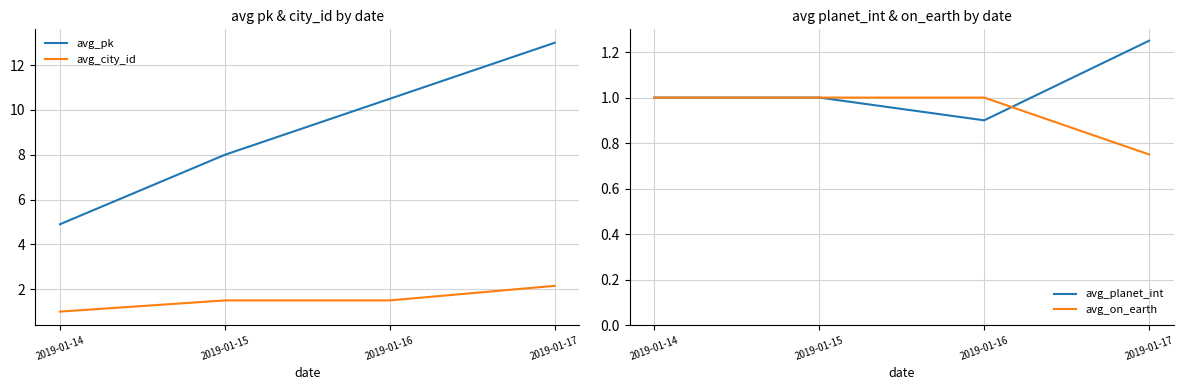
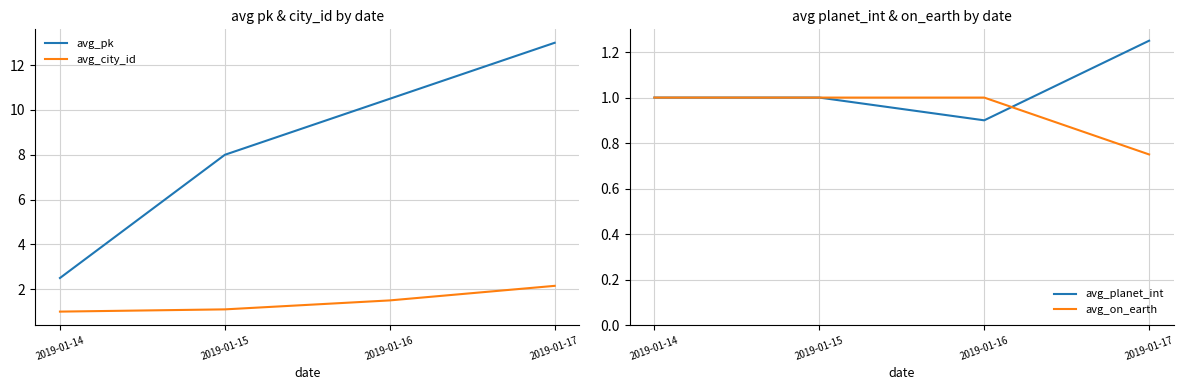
  {
    "avg pk & city_id by date": {
      "avg_pk": {
-       "2019-01-14": 4.9,
+       "2019-01-14": 2.5,
        "2019-01-15": 8.0,
        "2019-01-16": 10.5,
        "2019-01-17": 13.0
      },
      "avg_city_id": {
        "2019-01-14": 1.0,
-       "2019-01-15": 1.5,
+       "2019-01-15": 1.1,
        "2019-01-16": 1.5,
        "2019-01-17": 2.2
      }
    },
    "avg planet_int & on_earth by date": {
      "avg_planet_int": {
        "2019-01-16": 0.90,
        "2019-01-17": 1.25
      },
      "avg_on_earth": {
        "2019-01-16": 1.00,
        "2019-01-17": 0.75
      }
    }
  }
